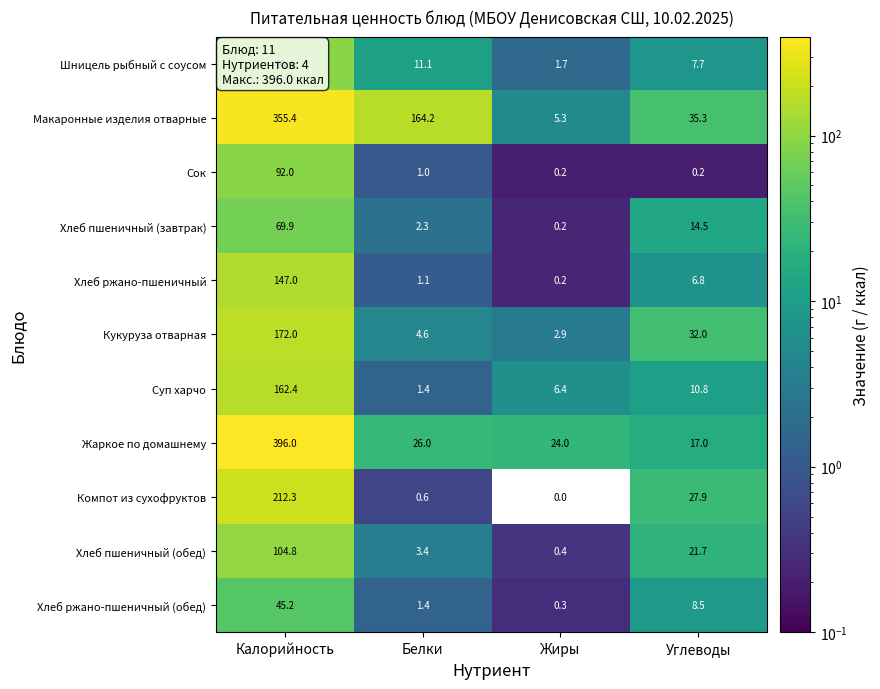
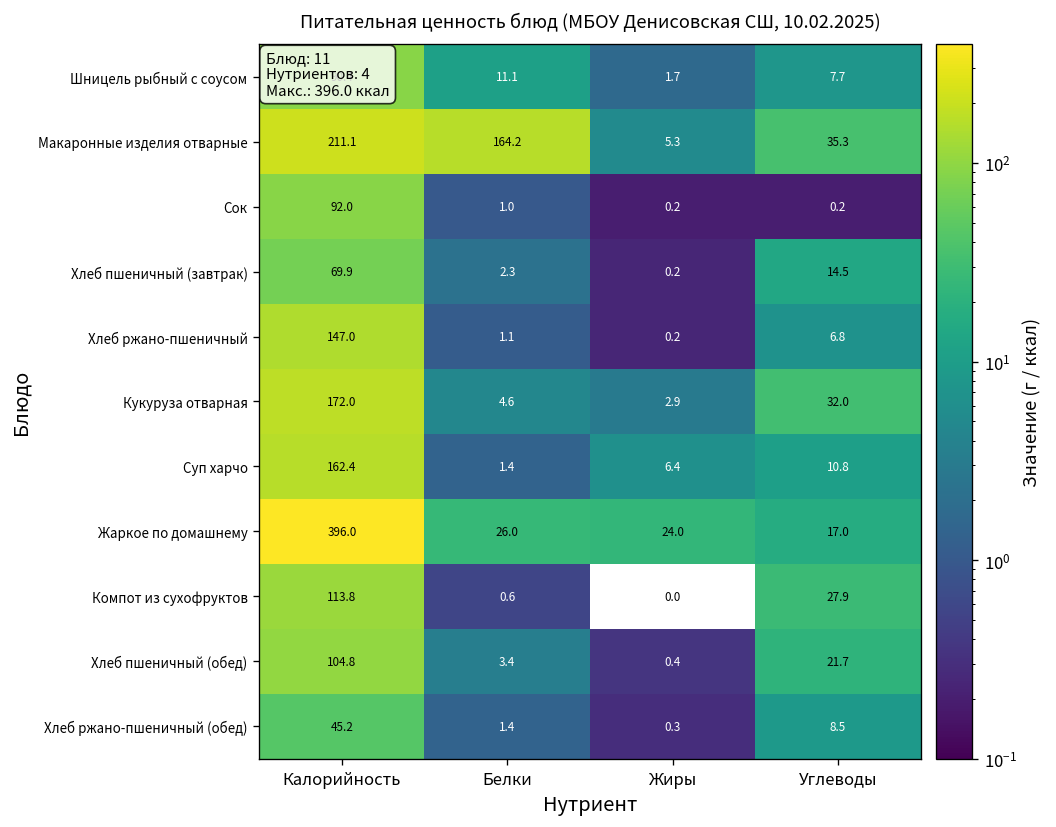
  {
    "Шницель рыбный с соусом": {
      "Белки": 11.1,
      "Жиры": 1.7,
      "Углеводы": 7.7
    },
    "Макаронные изделия отварные": {
-     "Калорийность": 355.4,
+     "Калорийность": 211.1,
      "Белки": 164.2,
      "Жиры": 5.3,
      "Углеводы": 35.3
    },
    "Сок": {
      "Калорийность": 92.0,
      "Белки": 1.0,
      "Жиры": 0.2,
      "Углеводы": 0.2
    },
    "Хлеб пшеничный (завтрак)": {
      "Калорийность": 69.9,
      "Белки": 2.3,
      "Жиры": 0.2,
      "Углеводы": 14.5
    },
    "Хлеб ржано-пшеничный": {
      "Калорийность": 147.0,
      "Белки": 1.1,
      "Жиры": 0.2,
      "Углеводы": 6.8
    },
    "Кукуруза отварная": {
      "Калорийность": 172.0,
      "Белки": 4.6,
      "Жиры": 2.9,
      "Углеводы": 32.0
    },
    "Суп харчо": {
      "Калорийность": 162.4,
      "Белки": 1.4,
      "Жиры": 6.4,
      "Углеводы": 10.8
    },
    "Жаркое по домашнему": {
      "Калорийность": 396.0,
      "Белки": 26.0,
      "Жиры": 24.0,
      "Углеводы": 17.0
    },
    "Компот из сухофруктов": {
-     "Калорийность": 212.3,
+     "Калорийность": 113.8,
      "Белки": 0.6,
      "Жиры": 0.0,
      "Углеводы": 27.9
    },
    "Хлеб пшеничный (обед)": {
      "Калорийность": 104.8,
      "Белки": 3.4,
      "Жиры": 0.4,
      "Углеводы": 21.7
    },
    "Хлеб ржано-пшеничный (обед)": {
      "Калорийность": 45.2,
      "Белки": 1.4,
      "Жиры": 0.3,
      "Углеводы": 8.5
    }
  }
